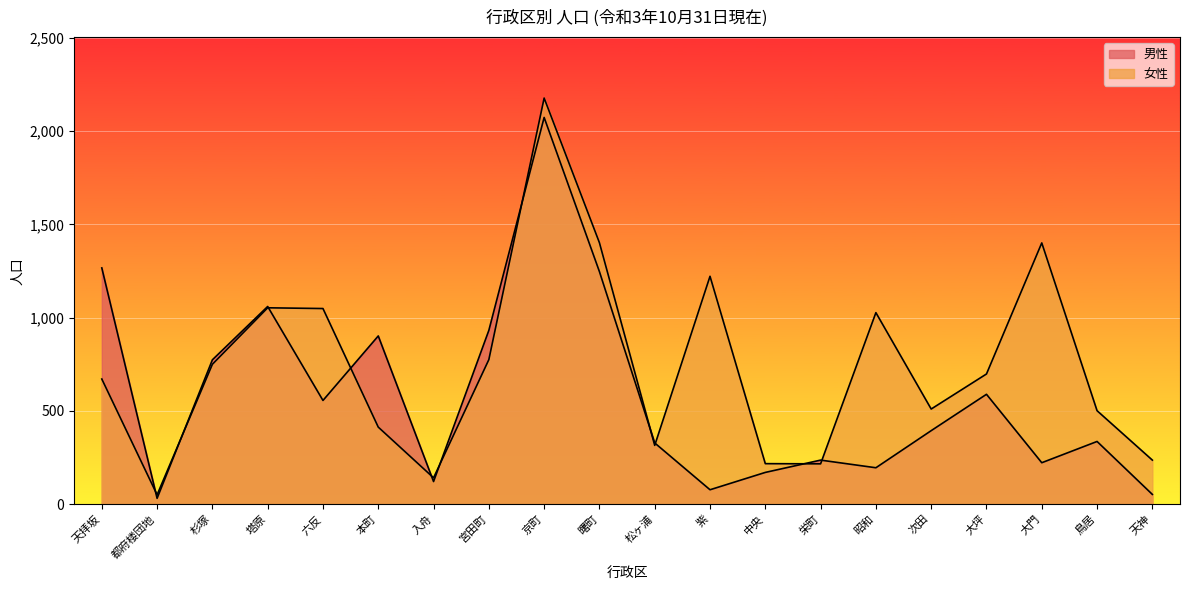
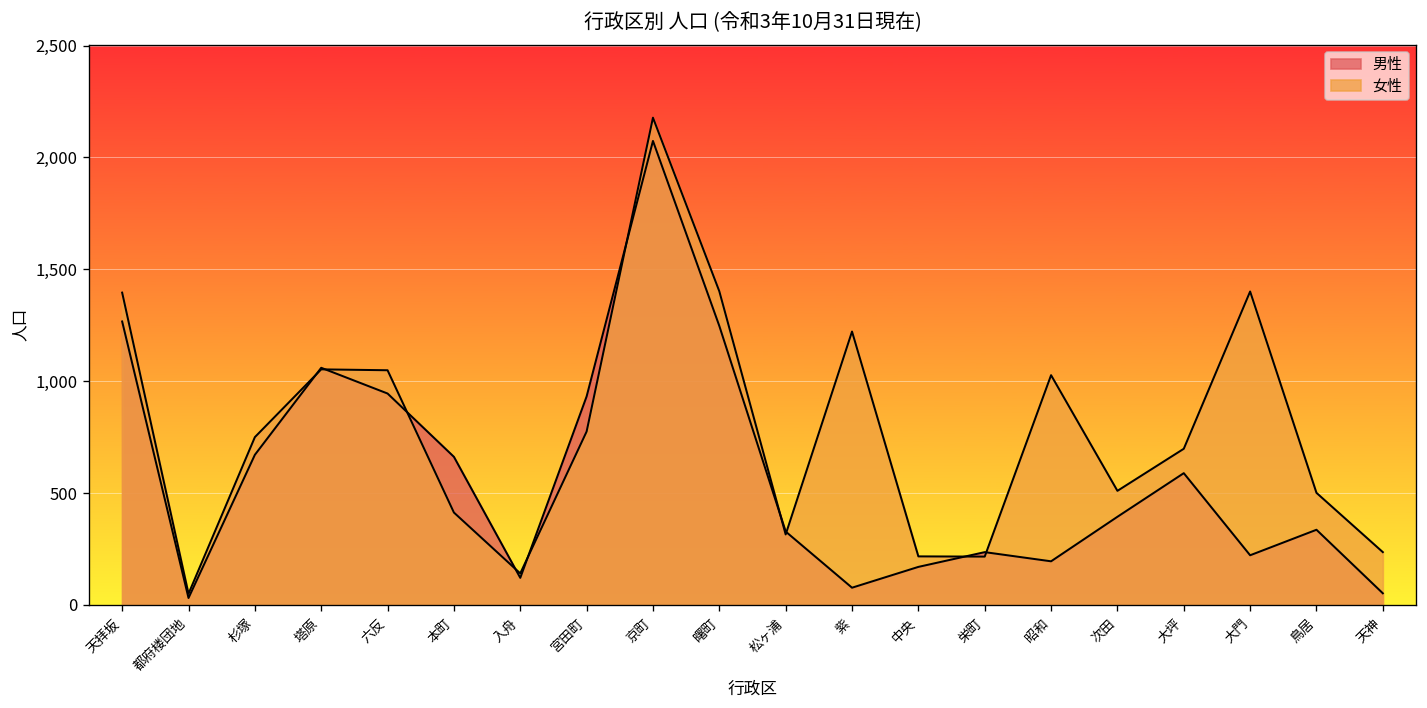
  {
    "男性": {
      "天拝坂": "1,270",
      "都府楼団地": "30",
-     "杉塚": "770",
-     "六反": "560",
-     "本町": "900",
+     "杉塚": "670",
+     "六反": "950",
+     "本町": "660",
      "入舟": "120",
      "宮田町": "930",
      "京町": "2,070",
      "曙町": "1,250",
      "紫": "80",
      "中央": "170",
      "栄町": "240",
      "昭和": "200",
      "次田": "390",
      "大坪": "590",
      "大門": "220",
      "鳥居": "340",
      "天神": "50"
    },
    "女性": {
-     "天拝坂": "670",
+     "天拝坂": "1,400",
      "都府楼団地": "50",
      "杉塚": "750",
      "六反": "1,050",
      "本町": "410",
      "入舟": "140",
      "宮田町": "780",
      "京町": "2,180",
      "曙町": "1,400",
      "紫": "1,220",
      "中央": "220",
      "栄町": "220",
      "昭和": "1,030",
      "次田": "510",
      "大坪": "700",
      "大門": "1,400",
      "鳥居": "500",
      "天神": "240"
    }
  }
